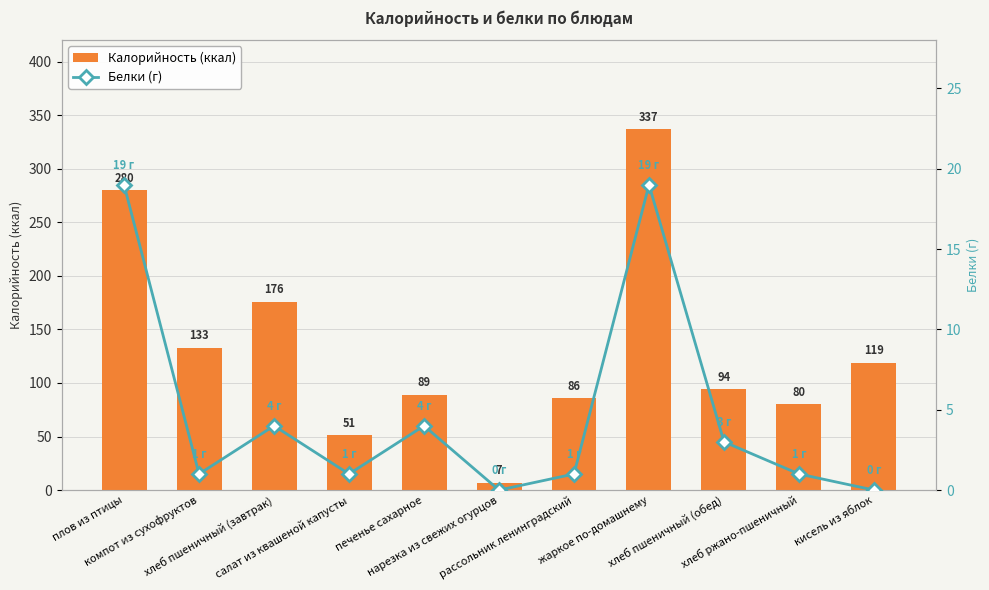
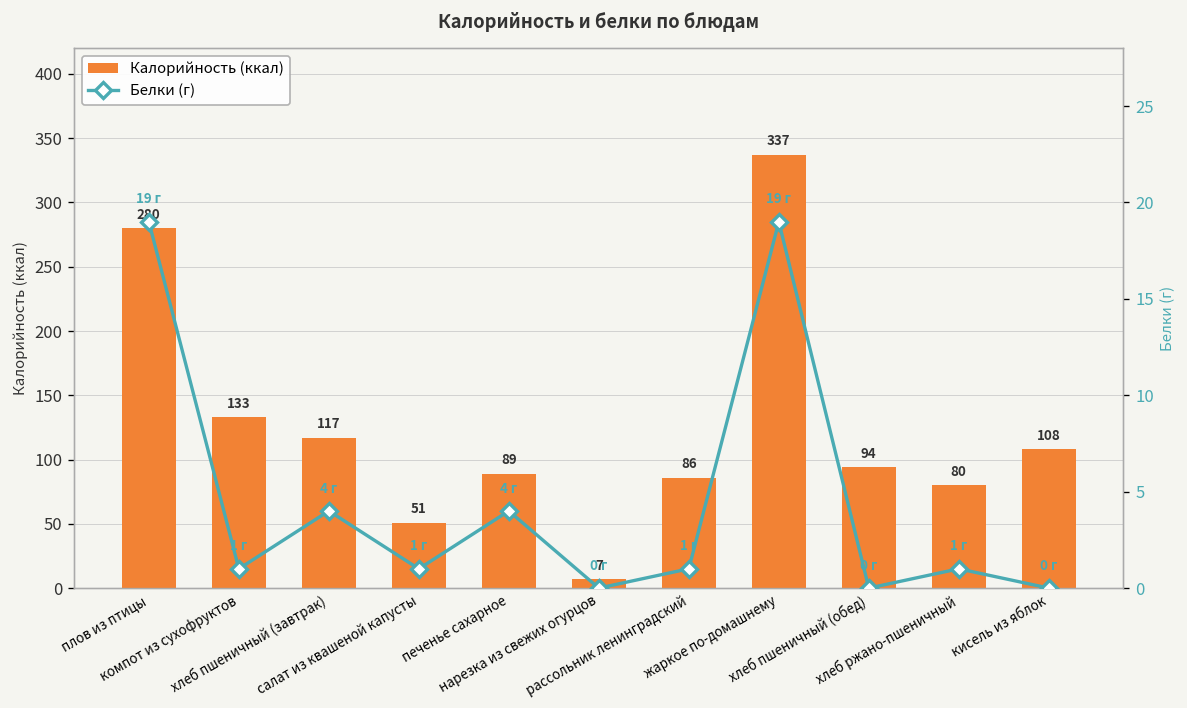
  {
    "Калорийность (ккал)": {
      "компот из сухофруктов": 133,
-     "хлеб пшеничный (завтрак)": 176,
+     "хлеб пшеничный (завтрак)": 117,
      "салат из квашеной капусты": 51,
      "печенье сахарное": 89,
      "рассольник ленинградский": 86,
      "жаркое по-домашнему": 337,
      "хлеб пшеничный (обед)": 94,
      "хлеб ржано-пшеничный": 80,
-     "кисель из яблок": 119
+     "кисель из яблок": 108
    },
    "Белки (г)": {
      "плов из птицы": 19,
      "компот из сухофруктов": 1,
      "хлеб пшеничный (завтрак)": 4,
      "салат из квашеной капусты": 1,
      "печенье сахарное": 4,
      "рассольник ленинградский": 1,
      "жаркое по-домашнему": 19,
-     "хлеб пшеничный (обед)": 3,
+     "хлеб пшеничный (обед)": 0,
      "хлеб ржано-пшеничный": 1,
      "кисель из яблок": 0
    }
  }
